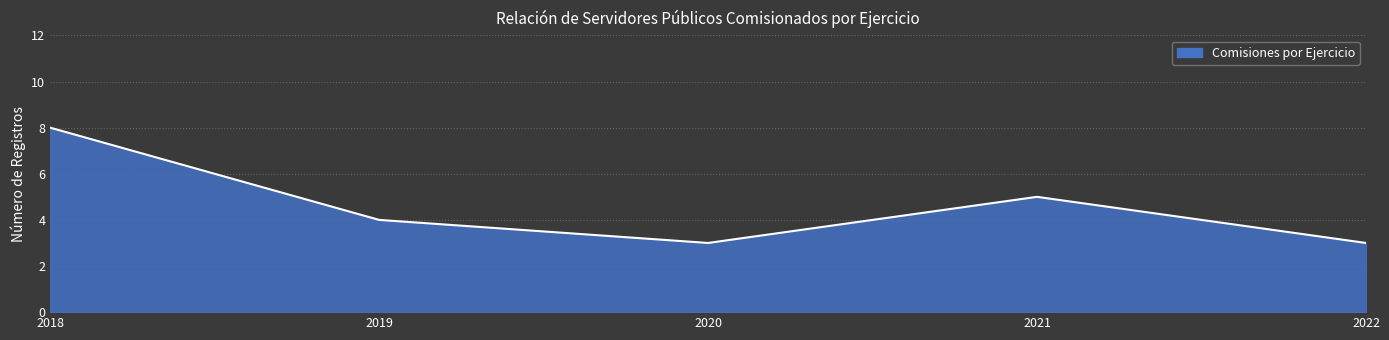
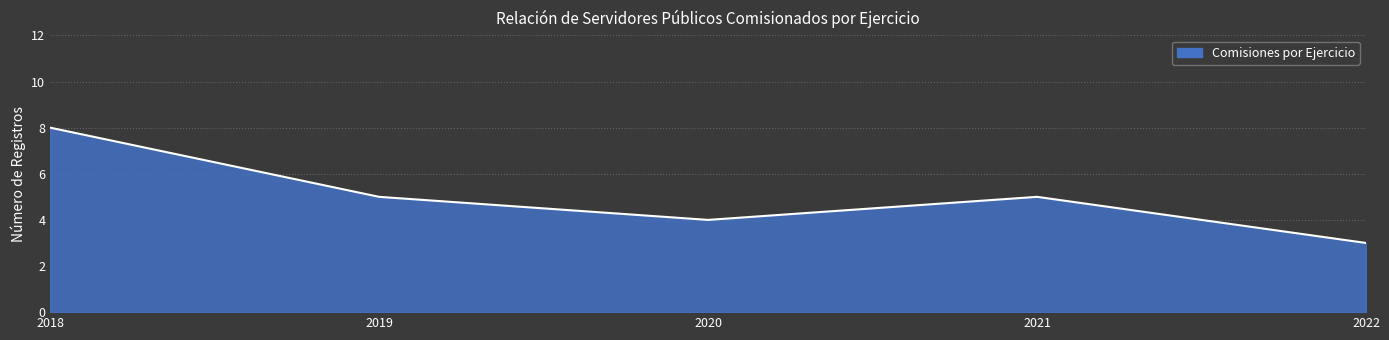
  {
    "2018": 8,
-   "2019": 4,
-   "2020": 3,
+   "2019": 5,
+   "2020": 4,
    "2021": 5,
    "2022": 3
  }
